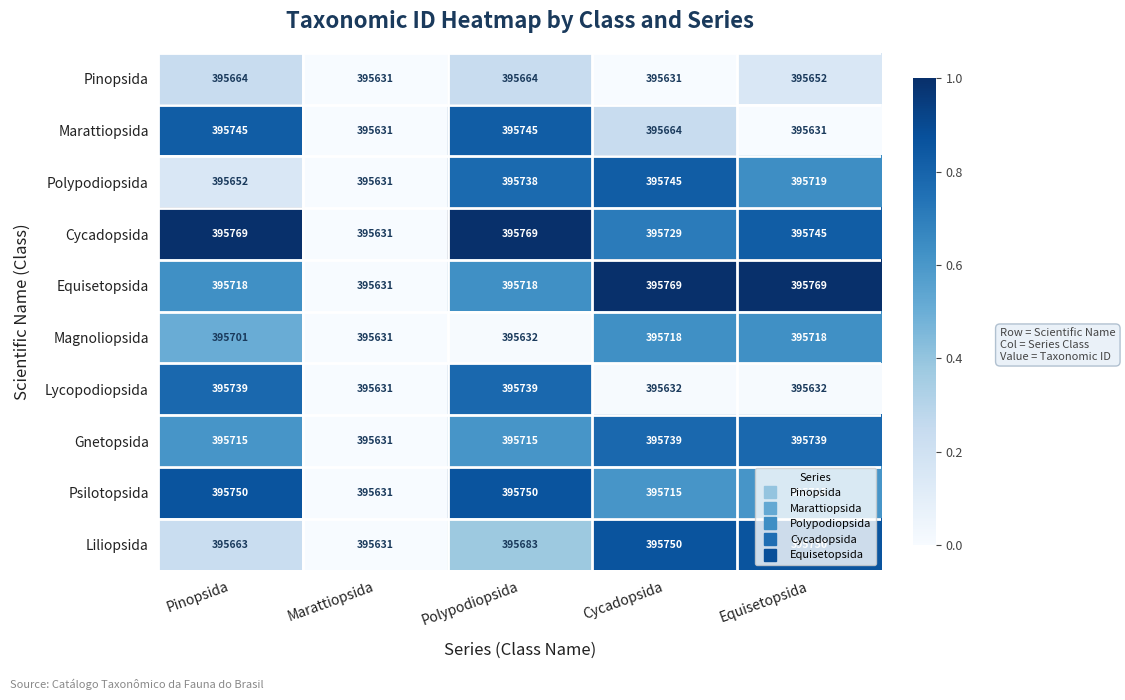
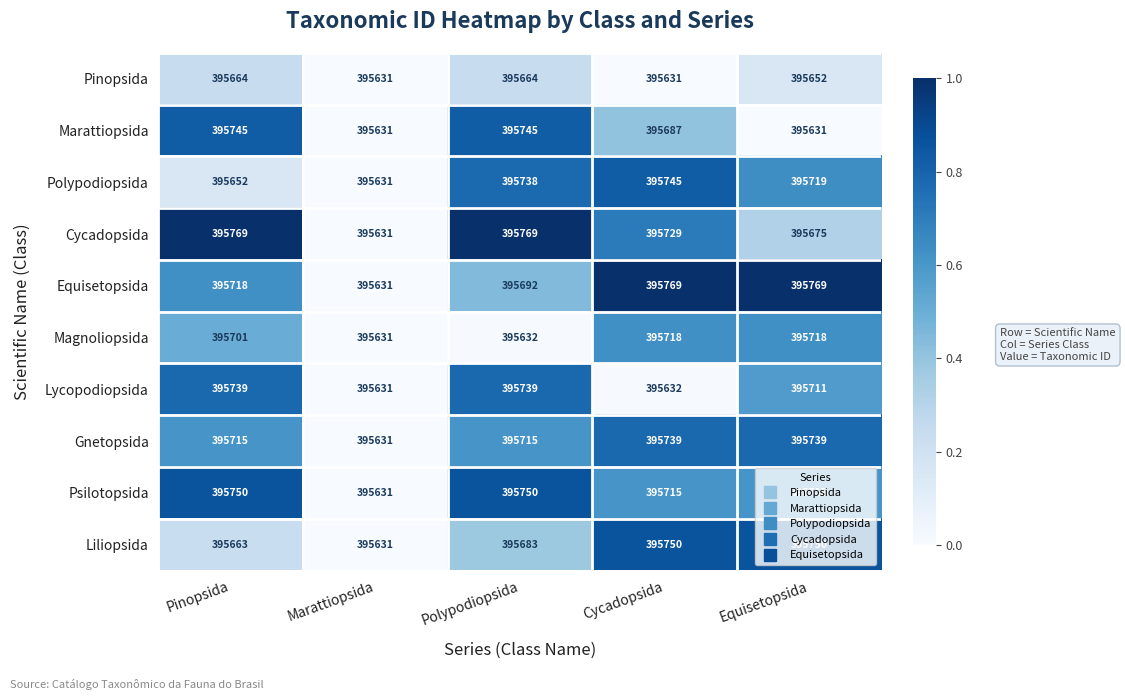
  {
    "Pinopsida": {
      "Pinopsida": 395664,
      "Marattiopsida": 395631,
      "Polypodiopsida": 395664,
      "Cycadopsida": 395631,
      "Equisetopsida": 395652
    },
    "Marattiopsida": {
      "Pinopsida": 395745,
      "Marattiopsida": 395631,
      "Polypodiopsida": 395745,
-     "Cycadopsida": 395664,
+     "Cycadopsida": 395687,
      "Equisetopsida": 395631
    },
    "Polypodiopsida": {
      "Pinopsida": 395652,
      "Marattiopsida": 395631,
      "Polypodiopsida": 395738,
      "Cycadopsida": 395745,
      "Equisetopsida": 395719
    },
    "Cycadopsida": {
      "Pinopsida": 395769,
      "Marattiopsida": 395631,
      "Polypodiopsida": 395769,
      "Cycadopsida": 395729,
-     "Equisetopsida": 395745
+     "Equisetopsida": 395675
    },
    "Equisetopsida": {
      "Pinopsida": 395718,
      "Marattiopsida": 395631,
-     "Polypodiopsida": 395718,
+     "Polypodiopsida": 395692,
      "Cycadopsida": 395769,
      "Equisetopsida": 395769
    },
    "Magnoliopsida": {
      "Pinopsida": 395701,
      "Marattiopsida": 395631,
      "Polypodiopsida": 395632,
      "Cycadopsida": 395718,
      "Equisetopsida": 395718
    },
    "Lycopodiopsida": {
      "Pinopsida": 395739,
      "Marattiopsida": 395631,
      "Polypodiopsida": 395739,
      "Cycadopsida": 395632,
-     "Equisetopsida": 395632
+     "Equisetopsida": 395711
    },
    "Gnetopsida": {
      "Pinopsida": 395715,
      "Marattiopsida": 395631,
      "Polypodiopsida": 395715,
      "Cycadopsida": 395739,
      "Equisetopsida": 395739
    },
    "Psilotopsida": {
      "Pinopsida": 395750,
      "Marattiopsida": 395631,
      "Polypodiopsida": 395750,
      "Cycadopsida": 395715
    },
    "Liliopsida": {
      "Pinopsida": 395663,
      "Marattiopsida": 395631,
      "Polypodiopsida": 395683,
      "Cycadopsida": 395750
    }
  }
